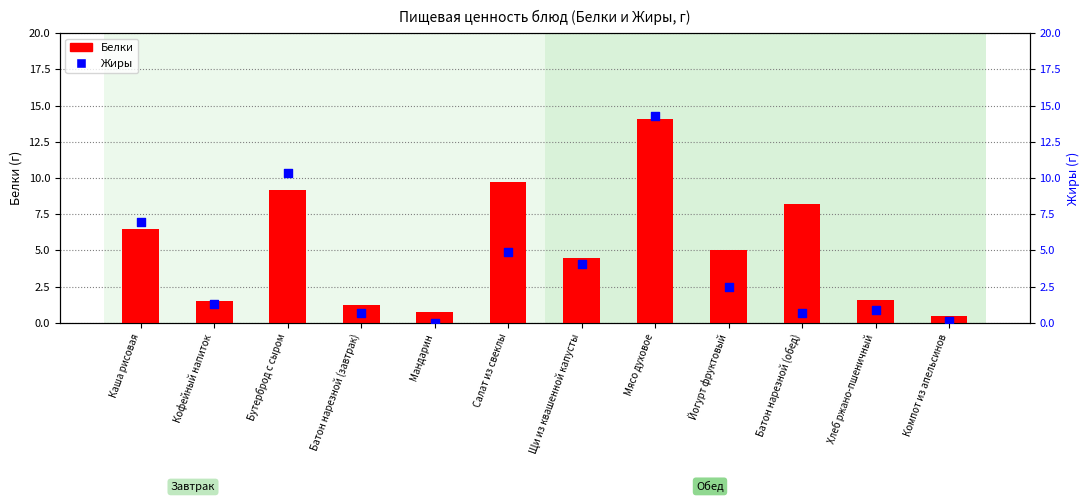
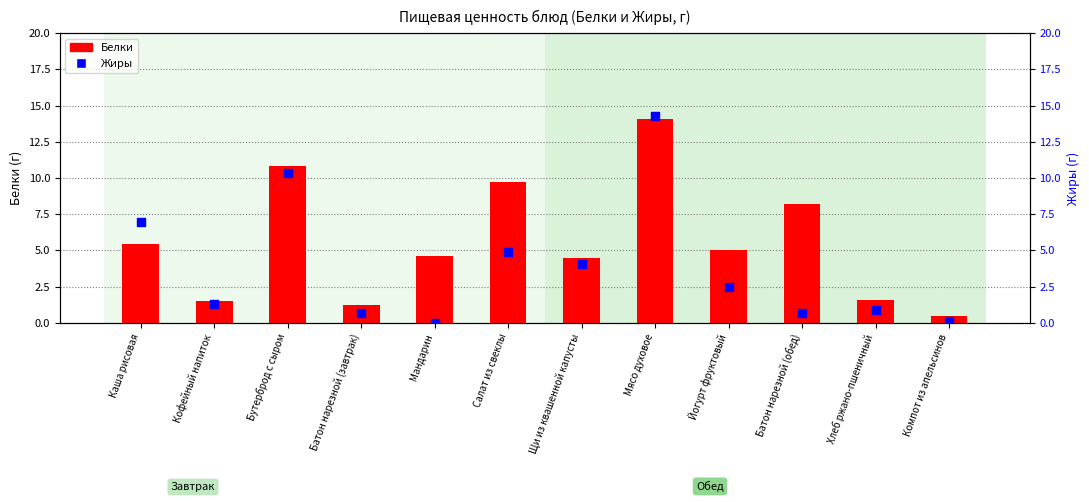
  {
    "Белки": {
-     "Каша рисовая": 6.5,
+     "Каша рисовая": 5.4,
      "Кофейный напиток": 1.5,
-     "Бутерброд с сыром": 9.2,
+     "Бутерброд с сыром": 10.8,
      "Батон нарезной (завтрак)": 1.2,
-     "Мандарин": 0.8,
+     "Мандарин": 4.6,
      "Салат из свеклы": 9.7,
      "Щи из квашенной капусты": 4.5,
      "Мясо духовое": 14.1,
      "Йогурт фруктовый": 5.0,
      "Батон нарезной (обед)": 8.2,
      "Хлеб ржано-пшеничный": 1.6,
      "Компот из апельсинов": 0.5
    }
  }
